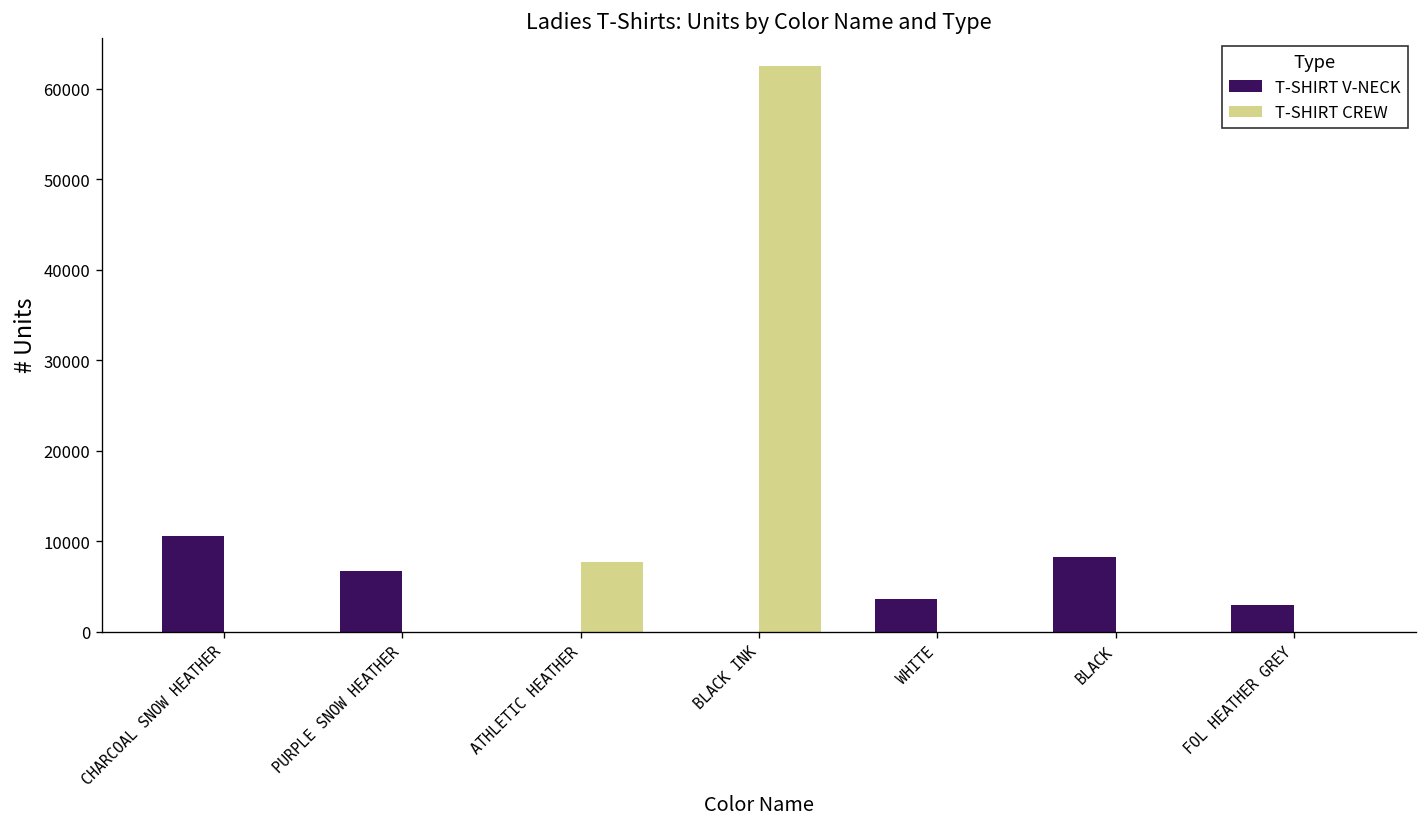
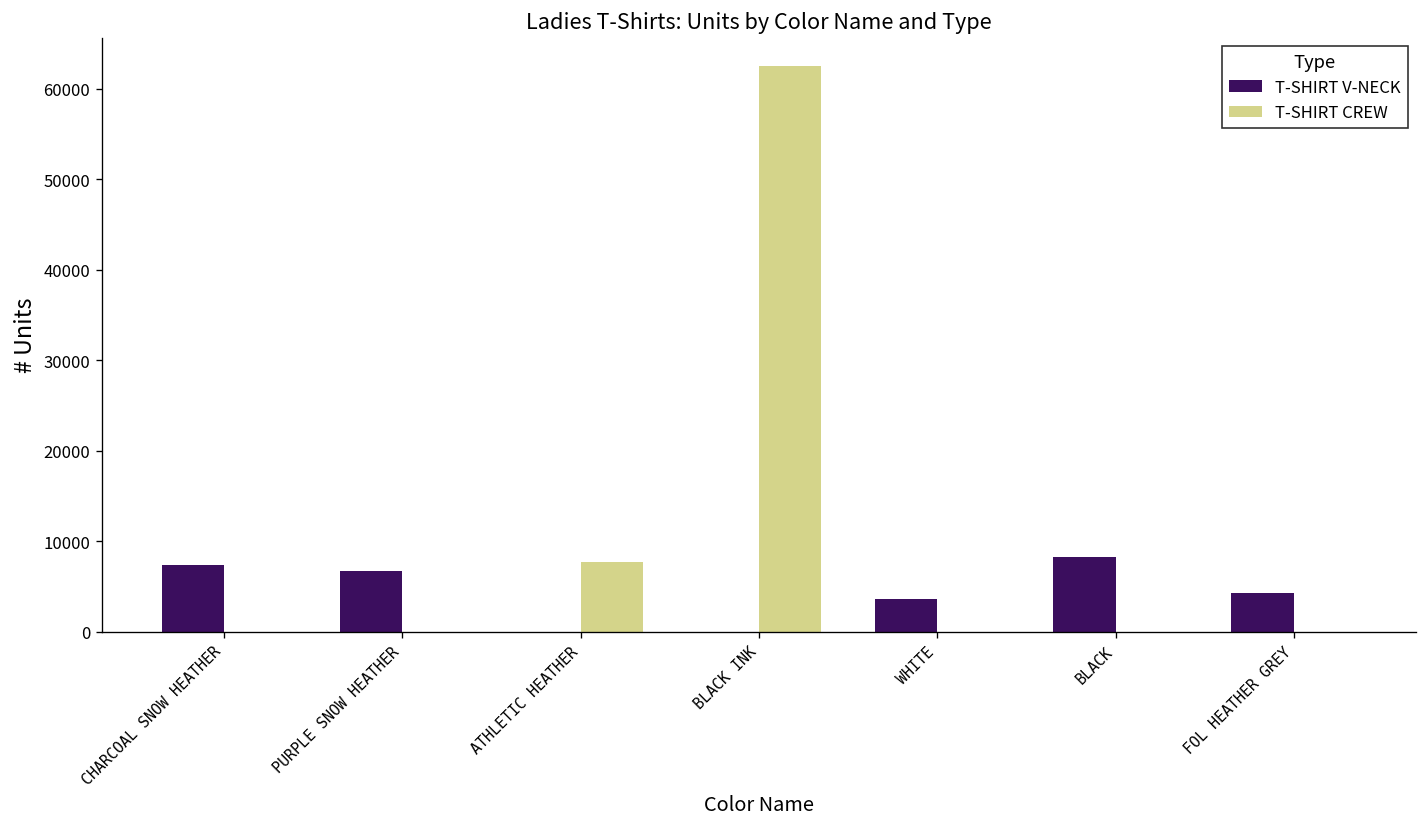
  {
    "T-SHIRT V-NECK": {
-     "CHARCOAL SNOW HEATHER": 11000,
+     "CHARCOAL SNOW HEATHER": 7000,
      "PURPLE SNOW HEATHER": 7000,
      "ATHLETIC HEATHER": 0,
      "BLACK INK": 0,
      "WHITE": 4000,
      "BLACK": 8000,
-     "FOL HEATHER GREY": 3000
+     "FOL HEATHER GREY": 4000
    },
    "T-SHIRT CREW": {
      "CHARCOAL SNOW HEATHER": 0,
      "PURPLE SNOW HEATHER": 0,
      "ATHLETIC HEATHER": 8000,
      "BLACK INK": 63000,
      "WHITE": 0,
      "FOL HEATHER GREY": 0
    }
  }
